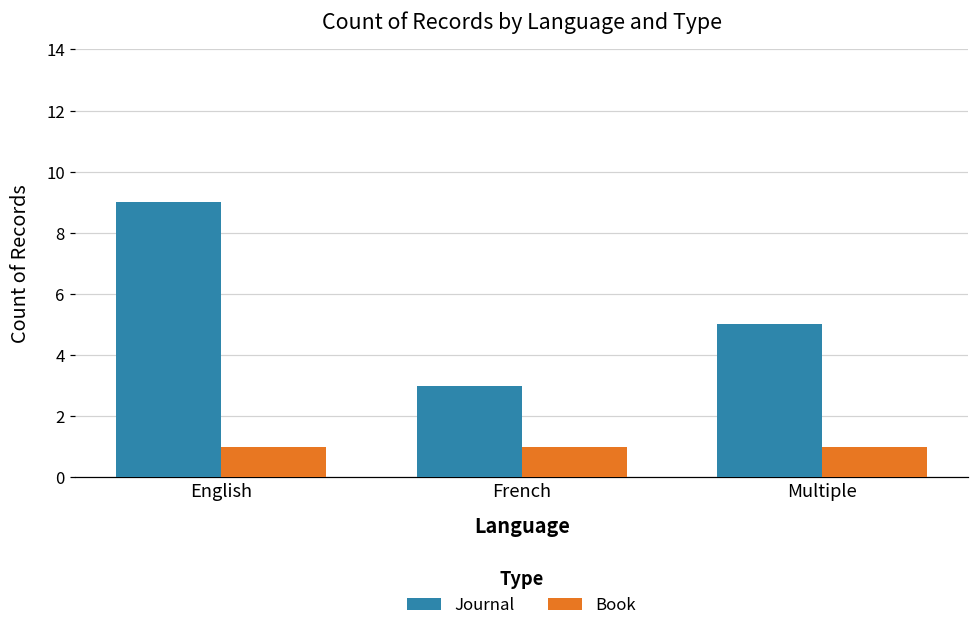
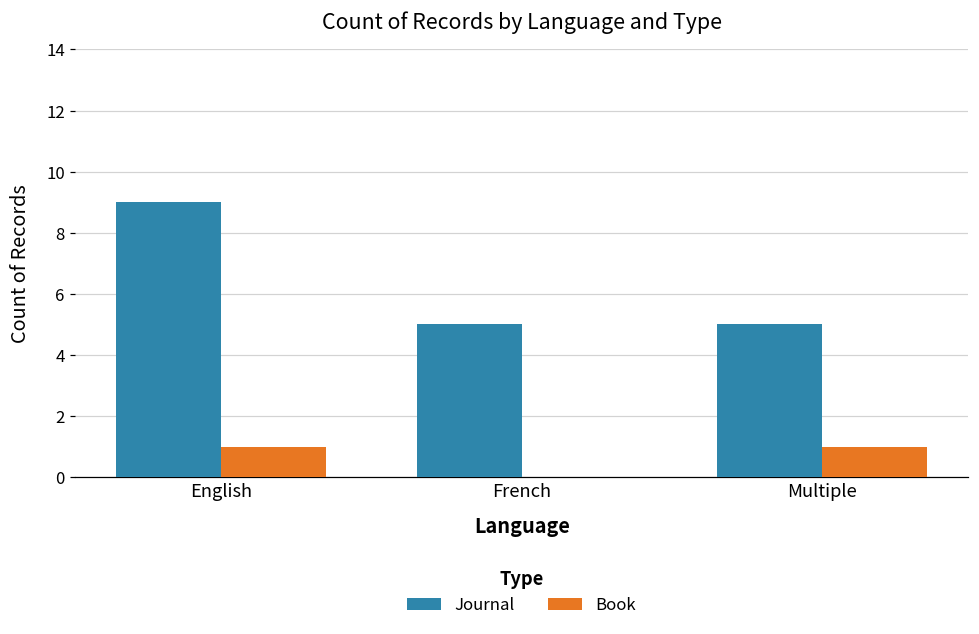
  {
    "Journal": {
      "English": 9,
-     "French": 3,
+     "French": 5,
      "Multiple": 5
    },
    "Book": {
      "English": 1,
-     "French": 1,
+     "French": 0,
      "Multiple": 1
    }
  }
